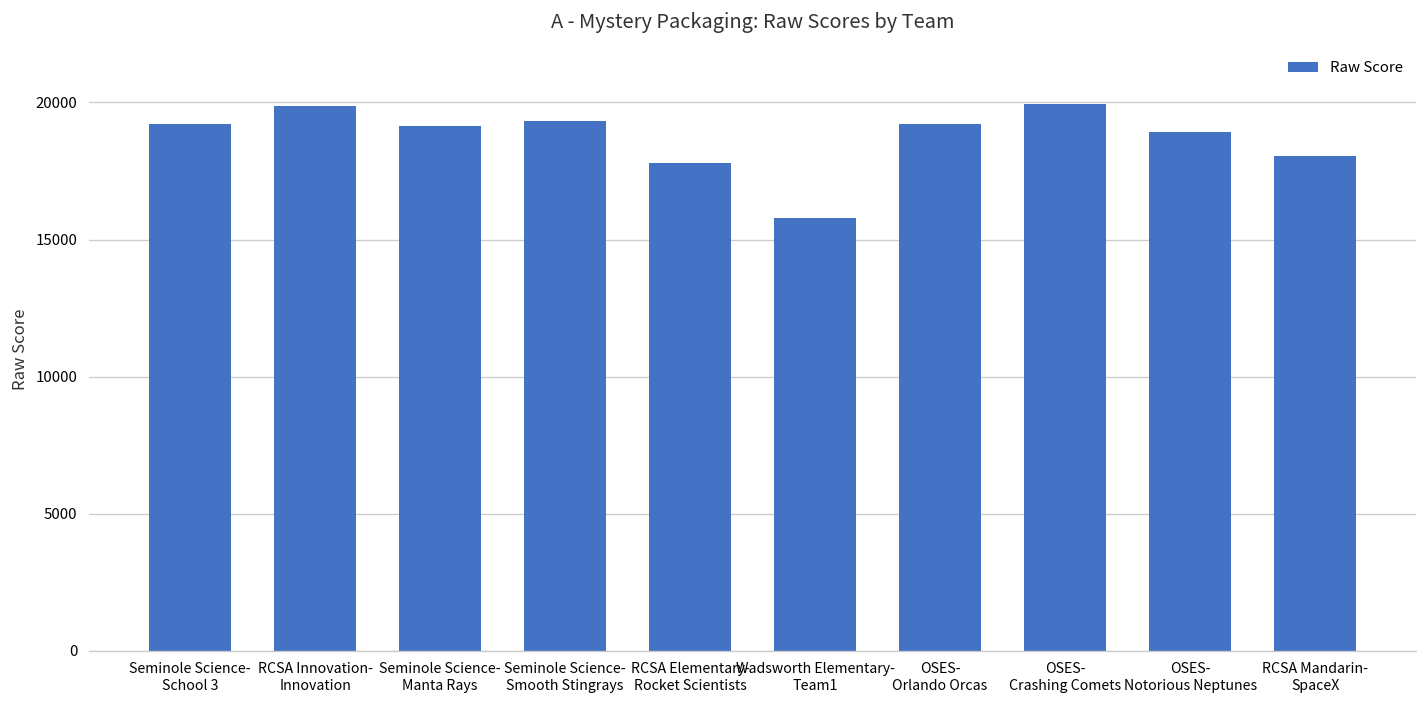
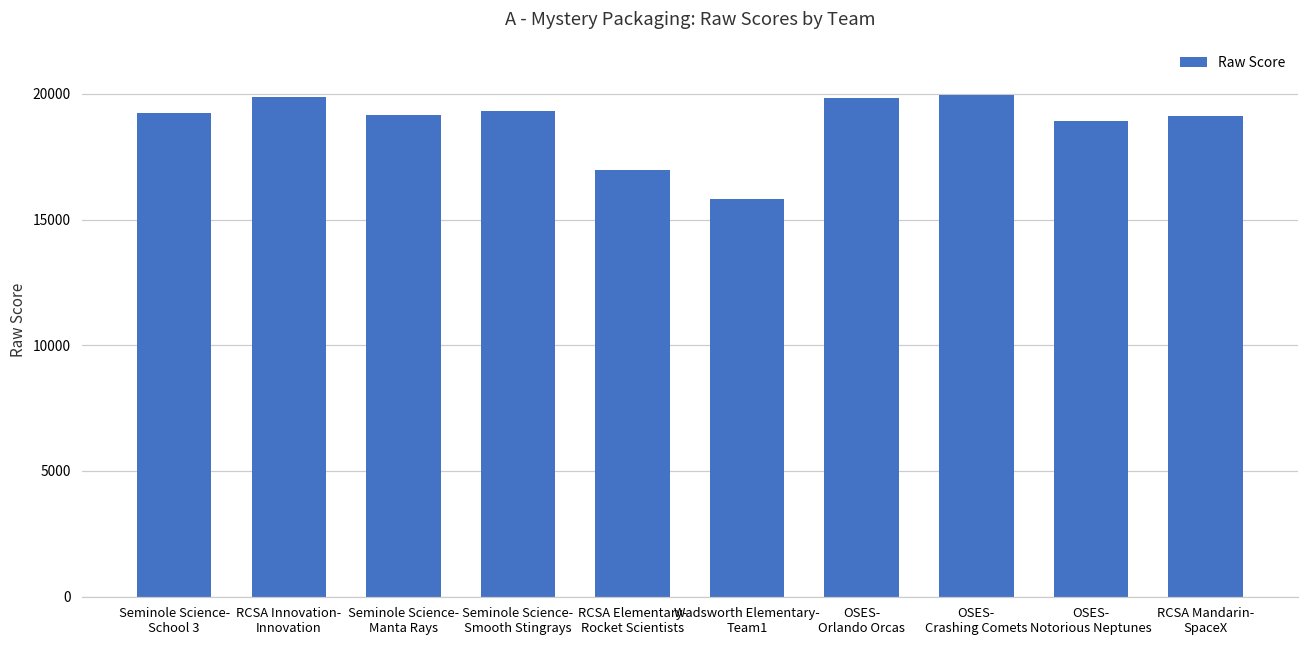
  {
    "Seminole Science- School 3": 19200,
    "RCSA Innovation- Innovation": 19900,
    "Seminole Science- Manta Rays": 19200,
    "Seminole Science- Smooth Stingrays": 19300,
-   "RCSA Elementary- Rocket Scientists": 17800,
+   "RCSA Elementary- Rocket Scientists": 17000,
    "Wadsworth Elementary- Team1": 15800,
-   "OSES- Orlando Orcas": 19200,
+   "OSES- Orlando Orcas": 19800,
    "OSES- Crashing Comets": 19900,
    "OSES- Notorious Neptunes": 18900,
-   "RCSA Mandarin- SpaceX": 18100
+   "RCSA Mandarin- SpaceX": 19100
  }
